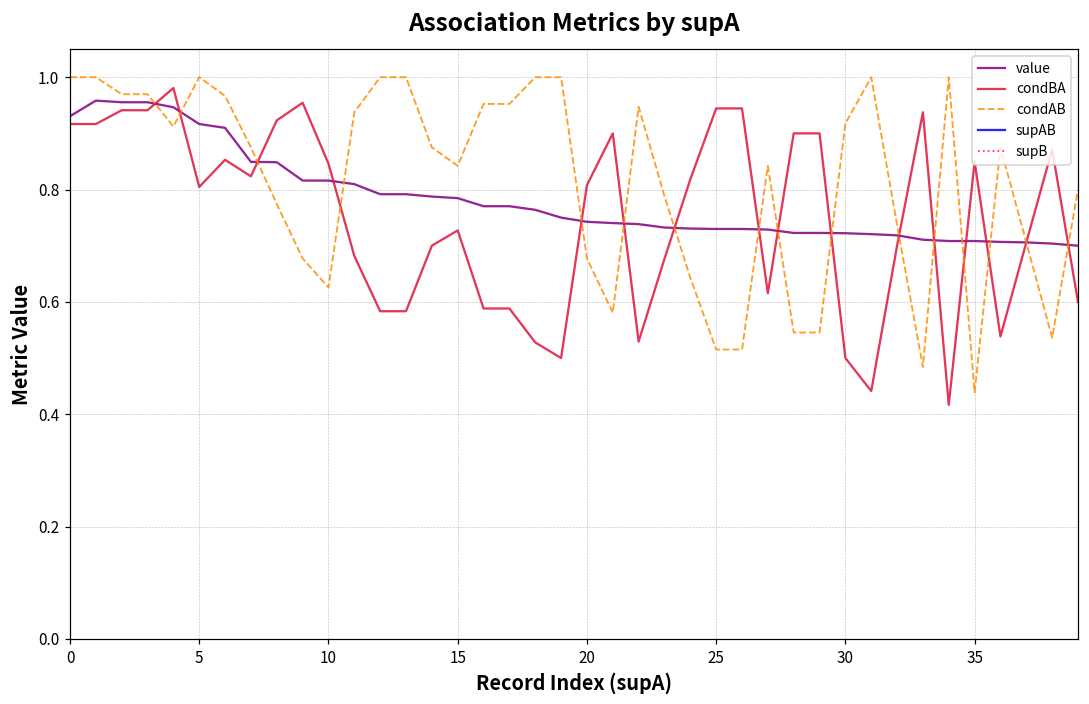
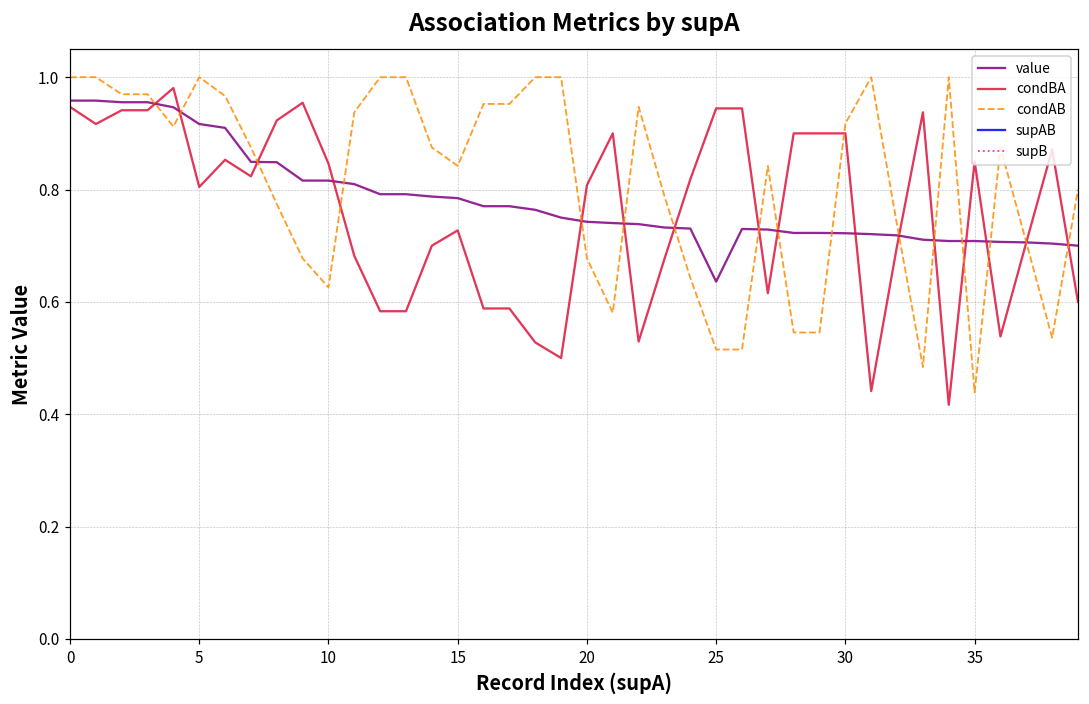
  {
    "value": {
-     "0": 0.93,
+     "0": 0.96,
      "5": 0.92,
      "10": 0.82,
      "15": 0.78,
      "20": 0.74,
-     "25": 0.73,
+     "25": 0.64,
      "30": 0.72,
      "35": 0.71
    },
    "condBA": {
-     "0": 0.92,
+     "0": 0.95,
      "5": 0.80,
      "10": 0.85,
      "15": 0.73,
      "20": 0.81,
      "25": 0.94,
-     "30": 0.5
+     "30": 0.9
    },
    "condAB": {
      "0": 1.00,
      "5": 1.00,
      "10": 0.63,
      "15": 0.84,
      "20": 0.68,
      "25": 0.52,
      "30": 0.92,
      "35": 0.44
    }
  }
